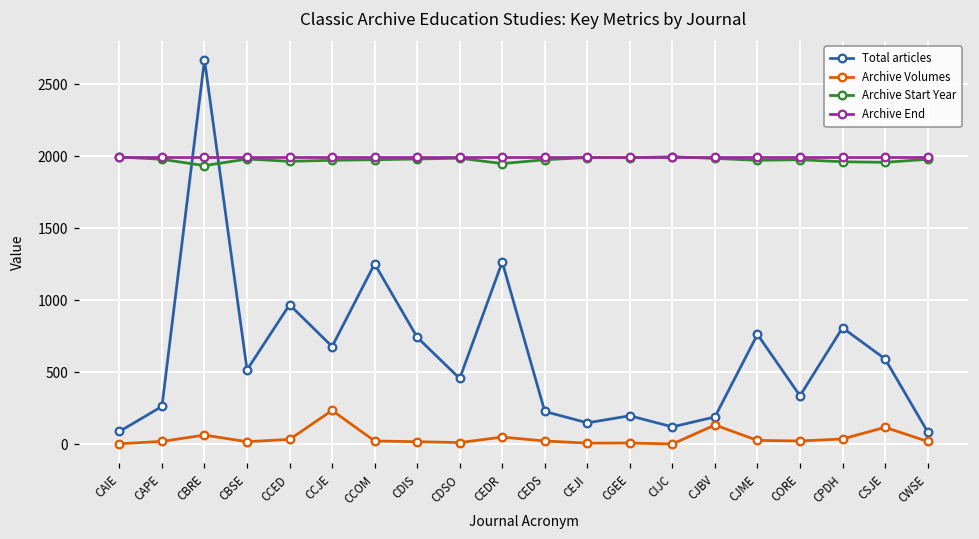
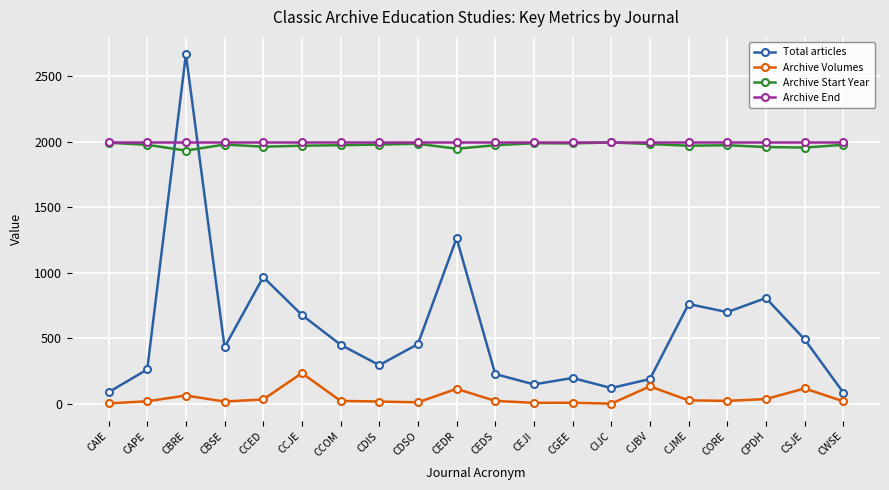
  {
    "Total articles": {
      "CAIE": 90,
      "CAPE": 260,
      "CBRE": 2670,
-     "CBSE": 520,
+     "CBSE": 430,
      "CCED": 970,
      "CCJE": 680,
-     "CCOM": 1250,
-     "CDIS": 740,
+     "CCOM": 450,
+     "CDIS": 300,
      "CDSO": 460,
      "CEDR": 1270,
      "CEDS": 230,
      "CEJI": 150,
      "CGEE": 200,
      "CIJC": 120,
      "CJBV": 190,
      "CJME": 760,
-     "CORE": 340,
+     "CORE": 700,
      "CPDH": 810,
-     "CSJE": 590,
+     "CSJE": 490,
      "CWSE": 90
    },
    "Archive Volumes": {
      "CAIE": 0,
      "CAPE": 20,
      "CBRE": 60,
      "CBSE": 20,
      "CCED": 30,
      "CCJE": 230,
      "CCOM": 20,
      "CDIS": 20,
      "CDSO": 10,
-     "CEDR": 50,
+     "CEDR": 110,
      "CEDS": 20,
      "CEJI": 10,
      "CGEE": 10,
      "CIJC": 0,
      "CJBV": 130,
      "CJME": 30,
      "CORE": 20,
      "CPDH": 40,
      "CSJE": 120,
      "CWSE": 20
    },
    "Archive Start Year": {
      "CBRE": 1930,
      "CCED": 1960,
      "CCJE": 1970,
      "CCOM": 1980,
      "CEDR": 1950,
      "CEDS": 1980,
      "CJME": 1970,
      "CORE": 1980,
      "CPDH": 1960,
      "CSJE": 1960
    },
    "Archive End": {
      "CBRE": 2000,
      "CCED": 2000,
      "CCJE": 2000,
      "CCOM": 2000,
      "CEDR": 2000,
      "CEDS": 2000,
      "CJME": 2000,
      "CORE": 2000,
      "CPDH": 2000,
      "CSJE": 2000
    }
  }
